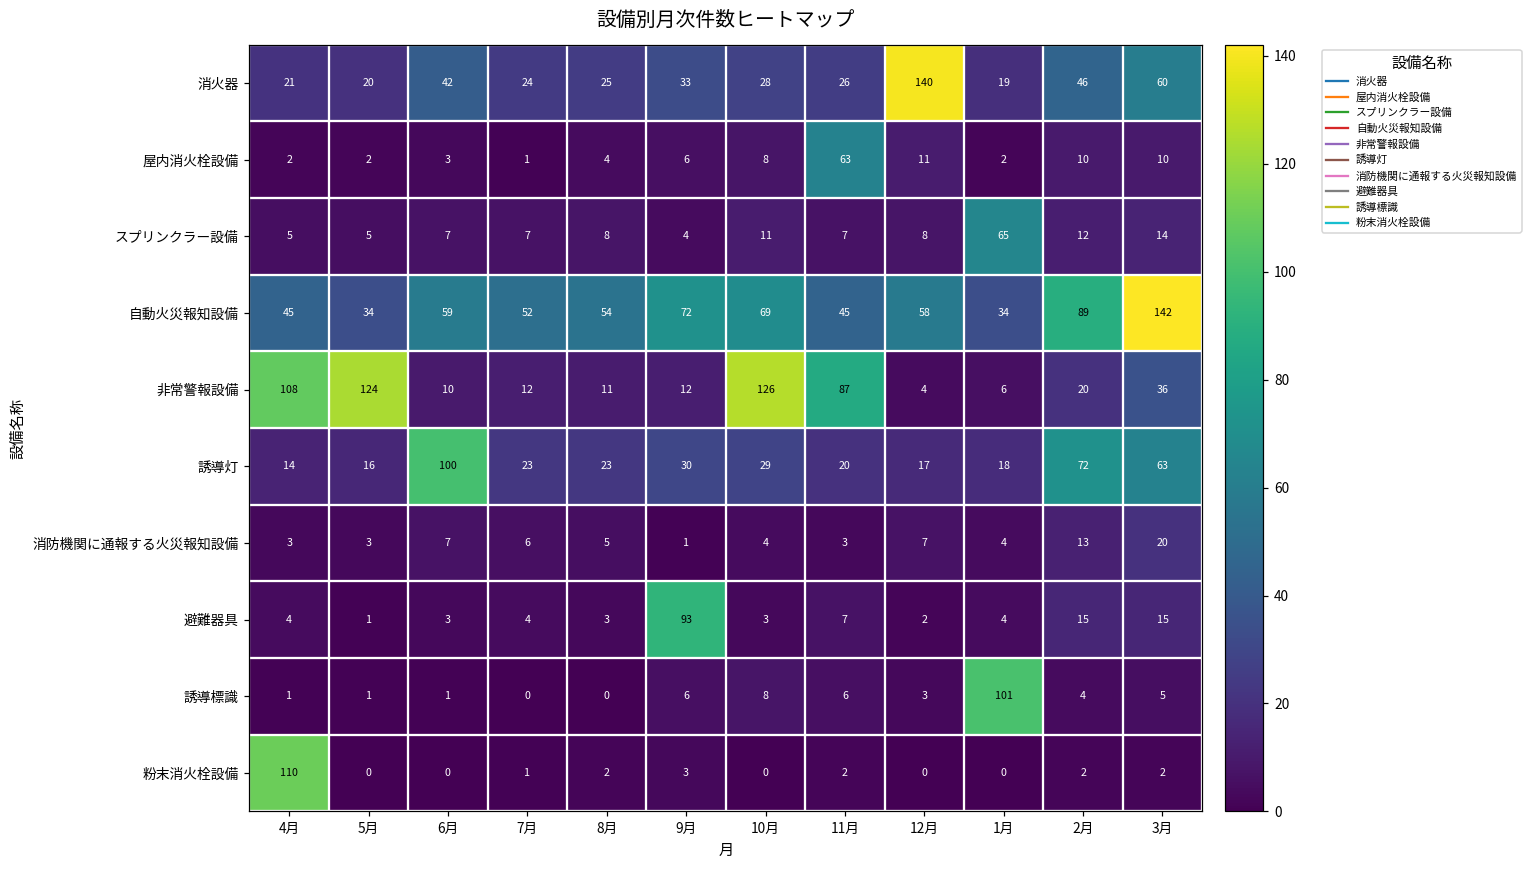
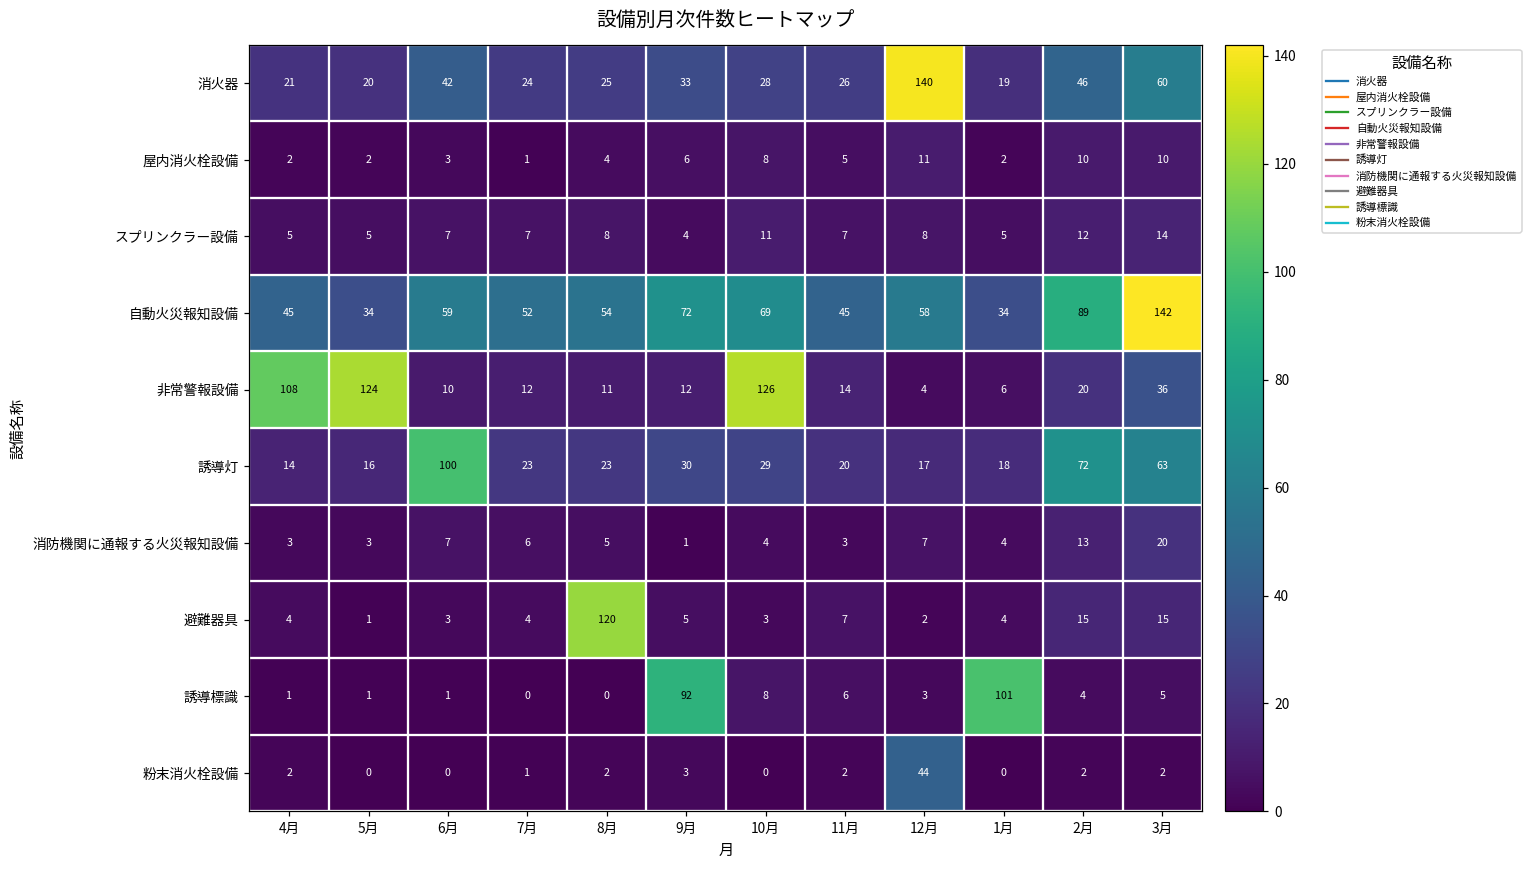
  {
    "消火器": {
      "4月": 21,
      "5月": 20,
      "6月": 42,
      "7月": 24,
      "8月": 25,
      "9月": 33,
      "10月": 28,
      "11月": 26,
      "12月": 140,
      "1月": 19,
      "2月": 46,
      "3月": 60
    },
    "屋内消火栓設備": {
      "4月": 2,
      "5月": 2,
      "6月": 3,
      "7月": 1,
      "8月": 4,
      "9月": 6,
      "10月": 8,
-     "11月": 63,
+     "11月": 5,
      "12月": 11,
      "1月": 2,
      "2月": 10,
      "3月": 10
    },
    "スプリンクラー設備": {
      "4月": 5,
      "5月": 5,
      "6月": 7,
      "7月": 7,
      "8月": 8,
      "9月": 4,
      "10月": 11,
      "11月": 7,
      "12月": 8,
-     "1月": 65,
+     "1月": 5,
      "2月": 12,
      "3月": 14
    },
    "自動火災報知設備": {
      "4月": 45,
      "5月": 34,
      "6月": 59,
      "7月": 52,
      "8月": 54,
      "9月": 72,
      "10月": 69,
      "11月": 45,
      "12月": 58,
      "1月": 34,
      "2月": 89,
      "3月": 142
    },
    "非常警報設備": {
      "4月": 108,
      "5月": 124,
      "6月": 10,
      "7月": 12,
      "8月": 11,
      "9月": 12,
      "10月": 126,
-     "11月": 87,
+     "11月": 14,
      "12月": 4,
      "1月": 6,
      "2月": 20,
      "3月": 36
    },
    "誘導灯": {
      "4月": 14,
      "5月": 16,
      "6月": 100,
      "7月": 23,
      "8月": 23,
      "9月": 30,
      "10月": 29,
      "11月": 20,
      "12月": 17,
      "1月": 18,
      "2月": 72,
      "3月": 63
    },
    "消防機関に通報する火災報知設備": {
      "4月": 3,
      "5月": 3,
      "6月": 7,
      "7月": 6,
      "8月": 5,
      "9月": 1,
      "10月": 4,
      "11月": 3,
      "12月": 7,
      "1月": 4,
      "2月": 13,
      "3月": 20
    },
    "避難器具": {
      "4月": 4,
      "5月": 1,
      "6月": 3,
      "7月": 4,
-     "8月": 3,
-     "9月": 93,
+     "8月": 120,
+     "9月": 5,
      "10月": 3,
      "11月": 7,
      "12月": 2,
      "1月": 4,
      "2月": 15,
      "3月": 15
    },
    "誘導標識": {
      "4月": 1,
      "5月": 1,
      "6月": 1,
      "7月": 0,
      "8月": 0,
-     "9月": 6,
+     "9月": 92,
      "10月": 8,
      "11月": 6,
      "12月": 3,
      "1月": 101,
      "2月": 4,
      "3月": 5
    },
    "粉末消火栓設備": {
-     "4月": 110,
+     "4月": 2,
      "5月": 0,
      "6月": 0,
      "7月": 1,
      "8月": 2,
      "9月": 3,
      "10月": 0,
      "11月": 2,
-     "12月": 0,
+     "12月": 44,
      "1月": 0,
      "2月": 2,
      "3月": 2
    }
  }
